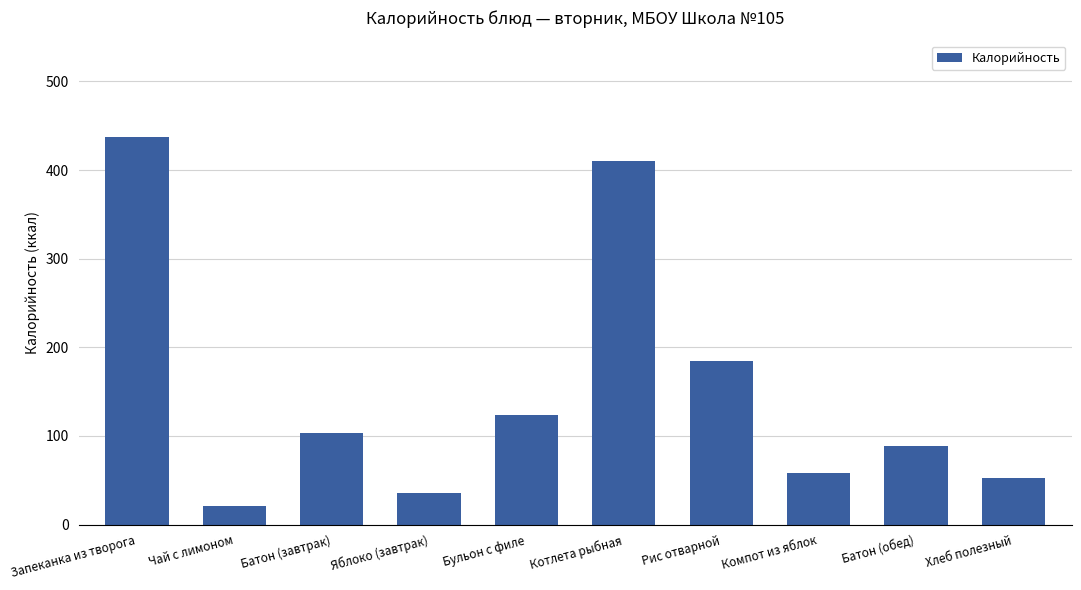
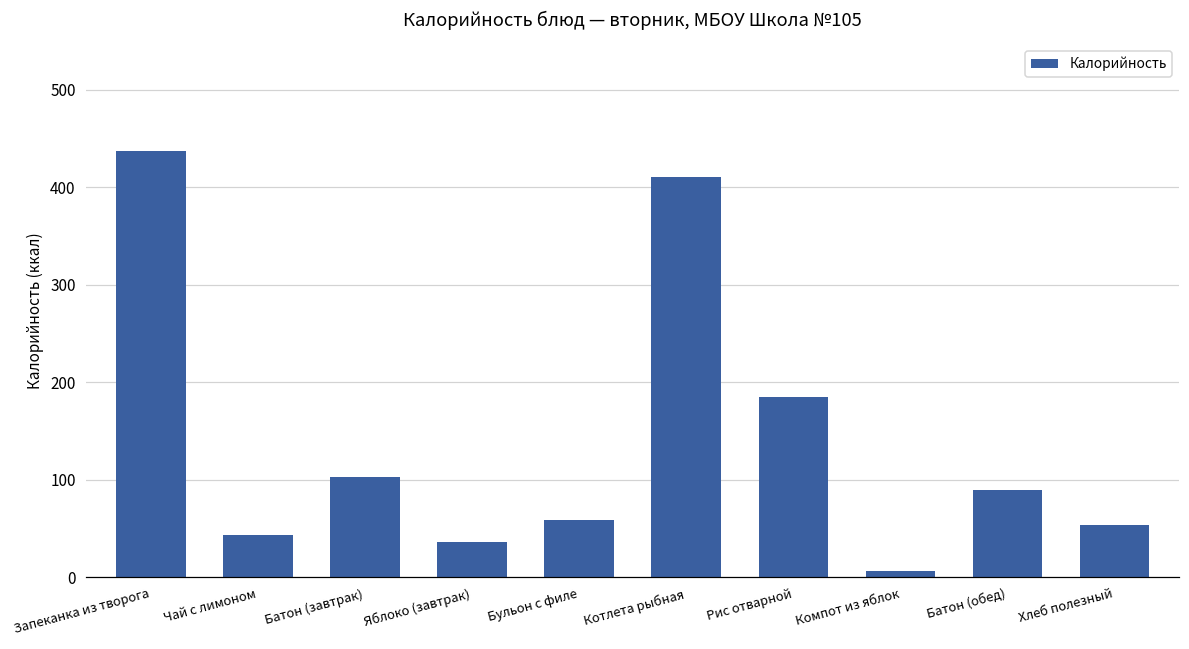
  {
    "Запеканка из творога": 440,
-   "Чай с лимоном": 20,
+   "Чай с лимоном": 40,
    "Батон (завтрак)": 100,
    "Яблоко (завтрак)": 40,
-   "Бульон с филе": 120,
+   "Бульон с филе": 60,
    "Котлета рыбная": 410,
    "Рис отварной": 190,
-   "Компот из яблок": 60,
+   "Компот из яблок": 10,
    "Батон (обед)": 90,
    "Хлеб полезный": 50
  }
